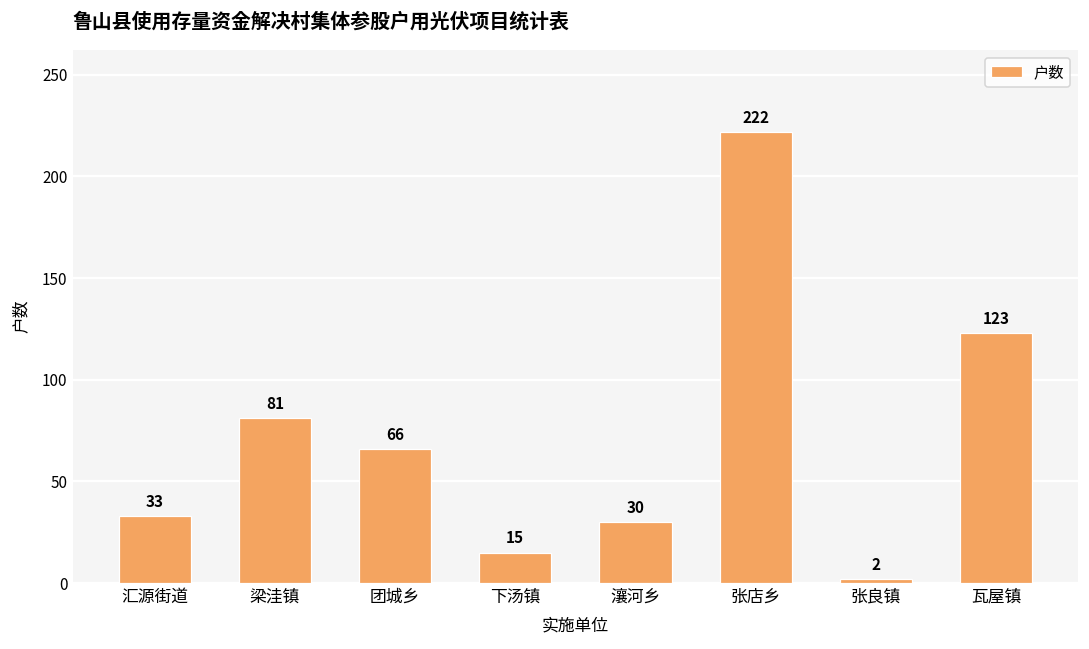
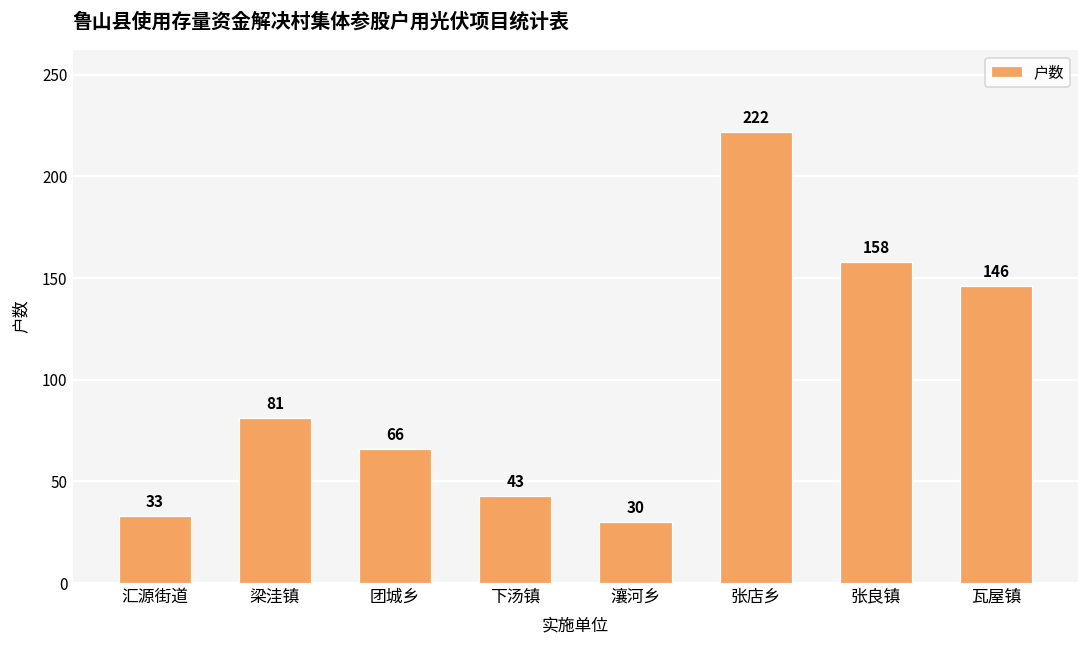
  {
    "汇源街道": 33,
    "梁洼镇": 81,
    "团城乡": 66,
-   "下汤镇": 15,
+   "下汤镇": 43,
    "瀼河乡": 30,
    "张店乡": 222,
-   "张良镇": 2,
-   "瓦屋镇": 123
+   "张良镇": 158,
+   "瓦屋镇": 146
  }
